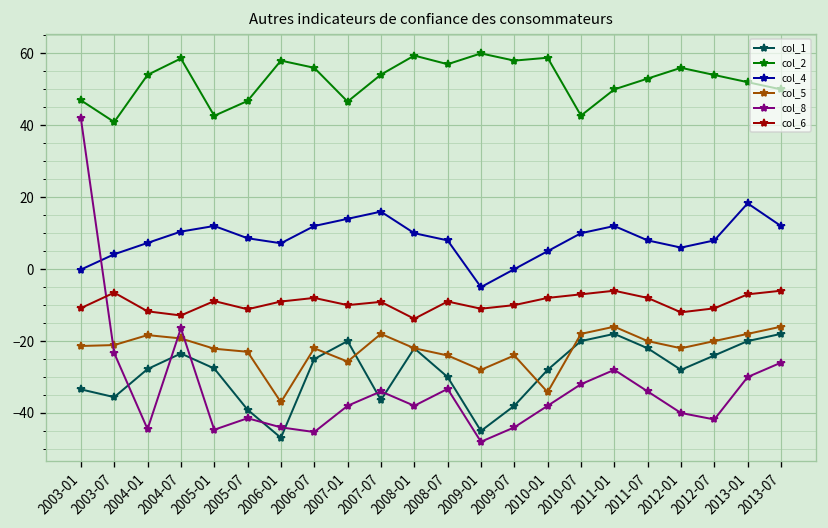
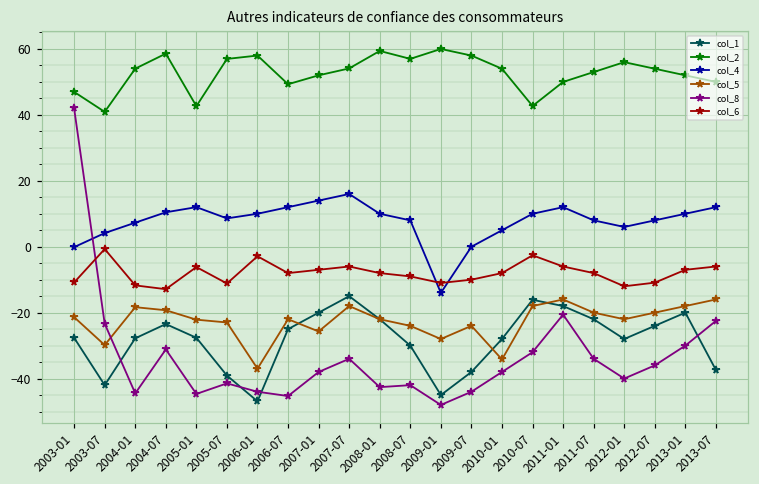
  {
    "col_1": {
-     "2003-01": -33,
-     "2003-07": -36,
+     "2003-01": -28,
+     "2003-07": -42,
      "2004-01": -28,
      "2004-07": -23,
      "2005-01": -28,
      "2005-07": -39,
      "2006-01": -47,
      "2006-07": -25,
      "2007-01": -20,
-     "2007-07": -36,
+     "2007-07": -15,
      "2008-07": -30,
      "2009-01": -45,
      "2009-07": -38,
      "2010-01": -28,
-     "2010-07": -20,
+     "2010-07": -16,
      "2011-01": -18,
      "2011-07": -22,
      "2012-01": -28,
      "2012-07": -24,
      "2013-01": -20,
-     "2013-07": -18
+     "2013-07": -37
    },
    "col_2": {
      "2003-01": 47,
      "2003-07": 41,
      "2004-01": 54,
      "2004-07": 59,
      "2005-01": 43,
-     "2005-07": 47,
+     "2005-07": 57,
      "2006-01": 58,
-     "2006-07": 56,
-     "2007-01": 47,
+     "2006-07": 49,
+     "2007-01": 52,
      "2007-07": 54,
      "2008-01": 59,
      "2008-07": 57,
      "2009-01": 60,
      "2009-07": 58,
-     "2010-01": 59,
+     "2010-01": 54,
      "2010-07": 43,
      "2011-01": 50,
      "2011-07": 53,
      "2012-01": 56,
      "2012-07": 54,
      "2013-01": 52
    },
    "col_4": {
      "2003-01": 0,
      "2003-07": 4,
      "2004-01": 7,
      "2004-07": 10,
      "2005-01": 12,
      "2005-07": 9,
-     "2006-01": 7,
+     "2006-01": 10,
      "2006-07": 12,
      "2007-01": 14,
      "2007-07": 16,
      "2008-01": 10,
      "2008-07": 8,
-     "2009-01": -5,
+     "2009-01": -14,
      "2009-07": 0,
      "2010-01": 5,
      "2010-07": 10,
      "2011-01": 12,
      "2011-07": 8,
      "2012-01": 6,
      "2012-07": 8,
-     "2013-01": 18,
+     "2013-01": 10,
      "2013-07": 12
    },
    "col_5": {
      "2003-01": -21,
-     "2003-07": -21,
+     "2003-07": -30,
      "2004-01": -18,
      "2004-07": -19,
      "2005-01": -22,
      "2005-07": -23,
      "2006-01": -37,
      "2006-07": -22,
      "2007-01": -26,
      "2007-07": -18,
      "2008-07": -24,
      "2009-01": -28,
      "2009-07": -24,
      "2010-01": -34,
      "2010-07": -18,
      "2011-01": -16,
      "2011-07": -20,
      "2012-01": -22,
      "2012-07": -20,
      "2013-01": -18,
      "2013-07": -16
    },
    "col_8": {
      "2003-01": 42,
      "2003-07": -23,
      "2004-01": -44,
-     "2004-07": -16,
+     "2004-07": -31,
      "2005-01": -45,
      "2005-07": -41,
      "2006-01": -44,
      "2006-07": -45,
      "2007-01": -38,
      "2007-07": -34,
-     "2008-01": -38,
-     "2008-07": -33,
+     "2008-01": -43,
+     "2008-07": -42,
      "2009-01": -48,
      "2009-07": -44,
      "2010-01": -38,
      "2010-07": -32,
-     "2011-01": -28,
+     "2011-01": -21,
      "2011-07": -34,
      "2012-01": -40,
-     "2012-07": -42,
+     "2012-07": -36,
      "2013-01": -30,
-     "2013-07": -26
+     "2013-07": -23
    },
    "col_6": {
      "2003-01": -11,
-     "2003-07": -7,
+     "2003-07": -1,
      "2004-01": -12,
      "2004-07": -13,
-     "2005-01": -9,
+     "2005-01": -6,
      "2005-07": -11,
-     "2006-01": -9,
+     "2006-01": -3,
      "2006-07": -8,
-     "2007-01": -10,
-     "2007-07": -9,
-     "2008-01": -14,
+     "2007-01": -7,
+     "2007-07": -6,
+     "2008-01": -8,
      "2008-07": -9,
      "2009-01": -11,
      "2009-07": -10,
      "2010-01": -8,
-     "2010-07": -7,
+     "2010-07": -3,
      "2011-01": -6,
      "2011-07": -8,
      "2012-01": -12,
      "2012-07": -11,
      "2013-01": -7,
      "2013-07": -6
    }
  }
